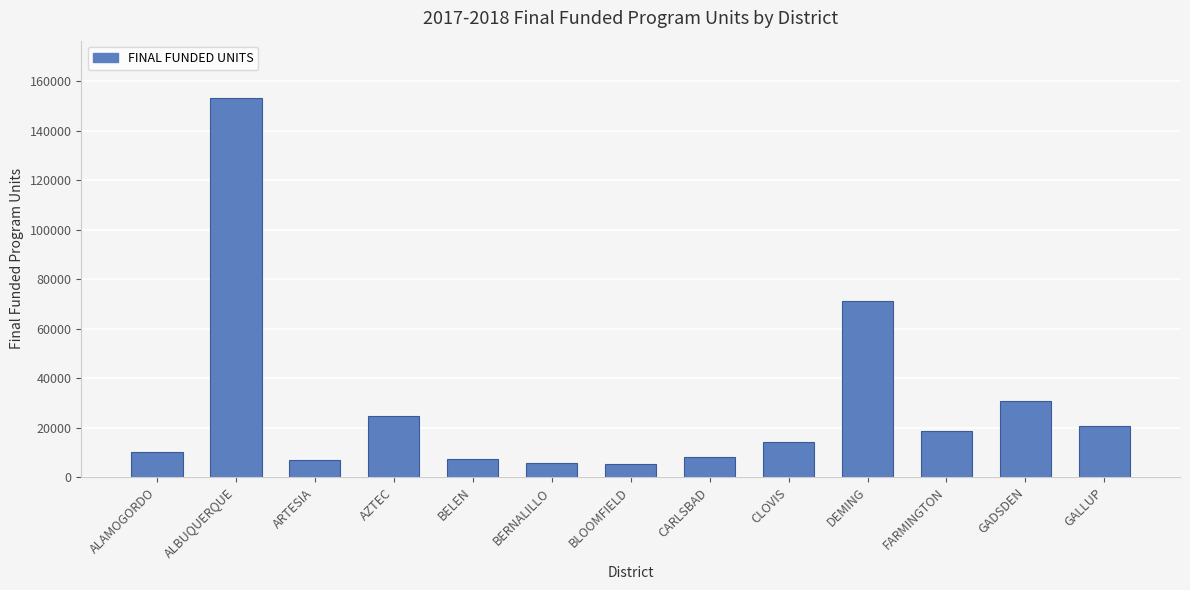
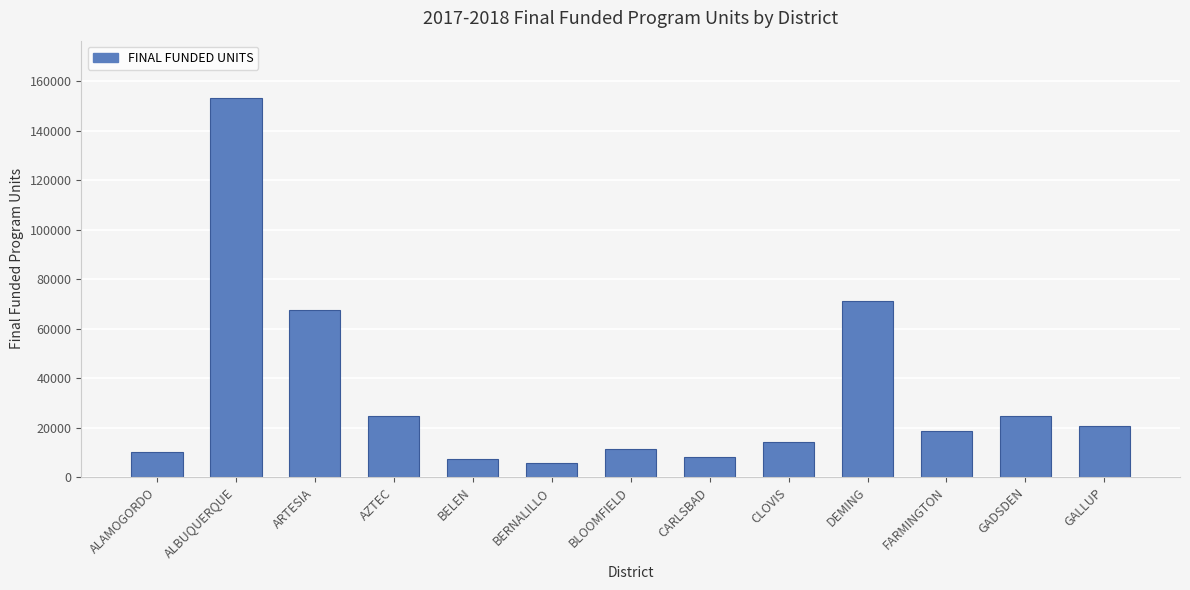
  {
    "ALAMOGORDO": 10000,
    "ALBUQUERQUE": 153000,
-   "ARTESIA": 7000,
+   "ARTESIA": 68000,
    "AZTEC": 25000,
    "BELEN": 7000,
    "BERNALILLO": 6000,
-   "BLOOMFIELD": 5000,
+   "BLOOMFIELD": 11000,
    "CARLSBAD": 8000,
    "CLOVIS": 14000,
    "DEMING": 71000,
    "FARMINGTON": 18000,
-   "GADSDEN": 31000,
+   "GADSDEN": 25000,
    "GALLUP": 21000
  }
